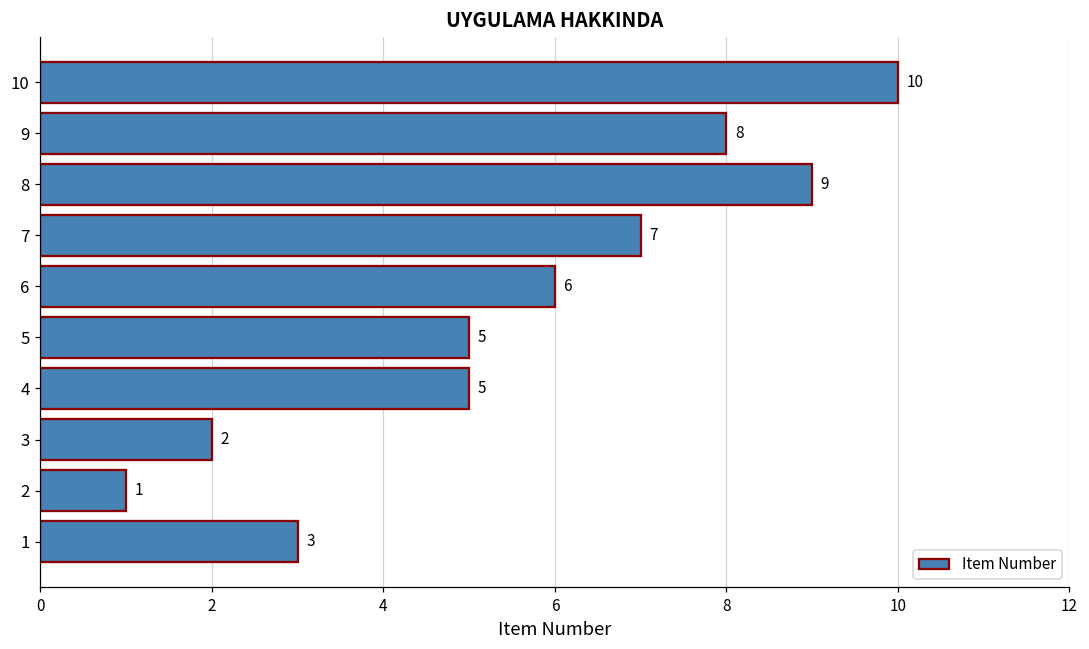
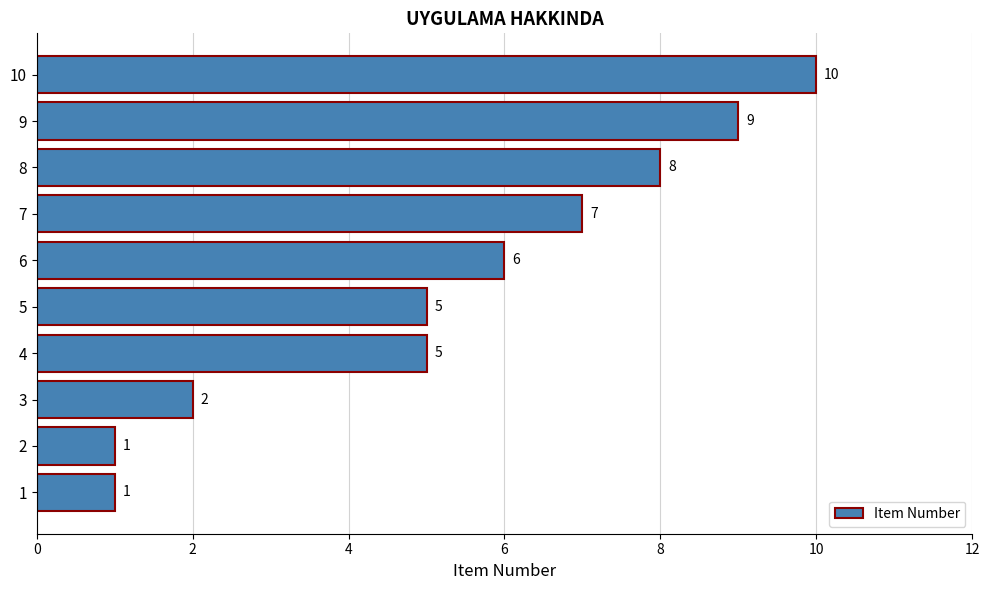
  {
    "10": 10,
-   "9": 8,
-   "8": 9,
+   "9": 9,
+   "8": 8,
    "7": 7,
    "6": 6,
    "5": 5,
    "4": 5,
    "3": 2,
    "2": 1,
-   "1": 3
+   "1": 1
  }
